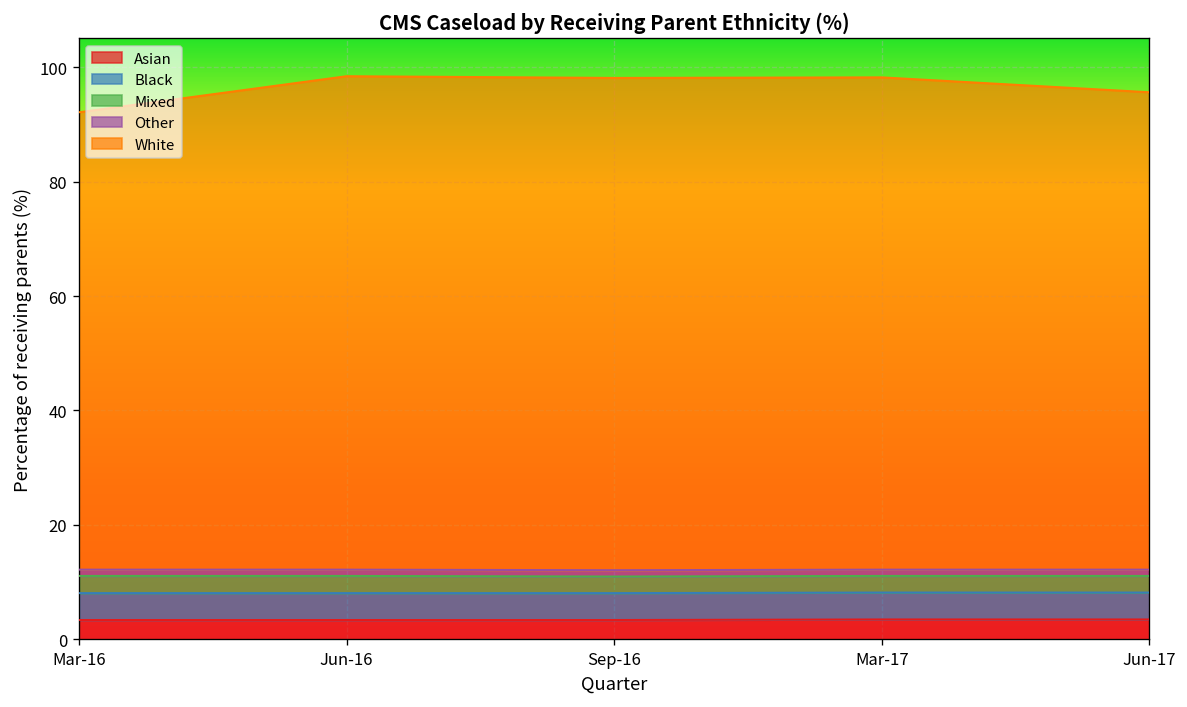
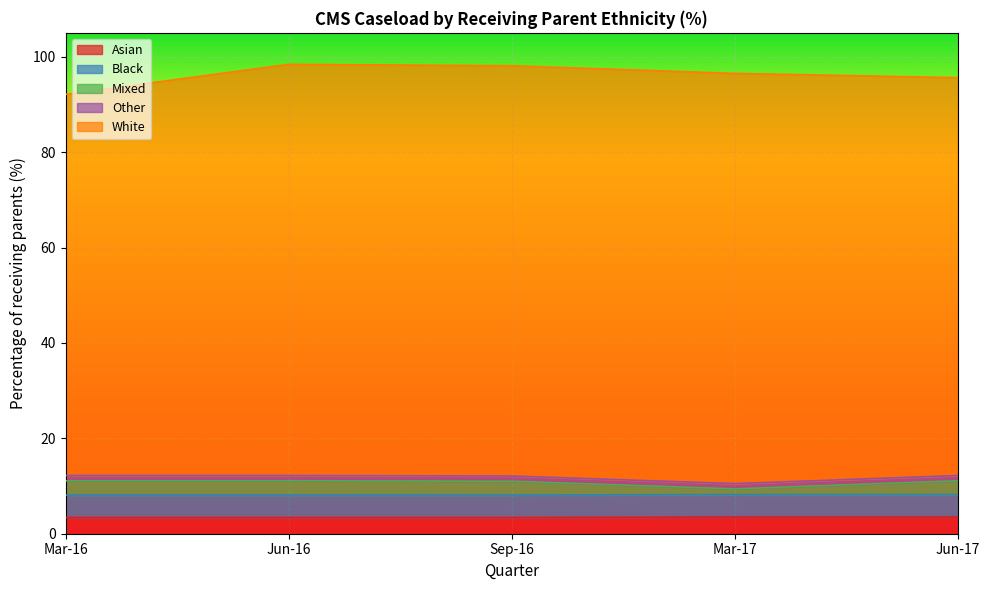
  {
    "Asian": {
      "Mar-16": 3,
      "Jun-16": 3,
      "Sep-16": 3,
      "Mar-17": 4,
      "Jun-17": 4
    },
    "Black": {
      "Mar-16": 5,
      "Jun-16": 5,
      "Sep-16": 5,
      "Mar-17": 5,
      "Jun-17": 5
    },
    "Mixed": {
      "Mar-16": 3,
      "Jun-16": 3,
      "Sep-16": 3,
-     "Mar-17": 3,
+     "Mar-17": 1,
      "Jun-17": 3
    },
    "Other": {
      "Mar-16": 1,
      "Jun-16": 1,
      "Sep-16": 1,
      "Mar-17": 1,
      "Jun-17": 1
    },
    "White": {
      "Mar-16": 80,
      "Jun-16": 86,
      "Sep-16": 86,
      "Mar-17": 86,
      "Jun-17": 83
    }
  }
